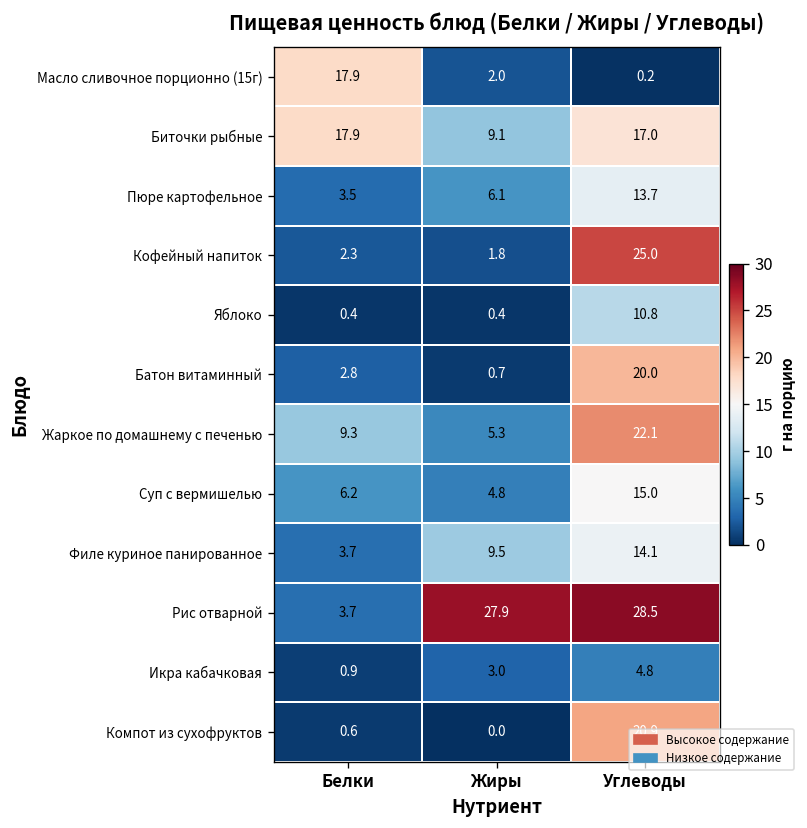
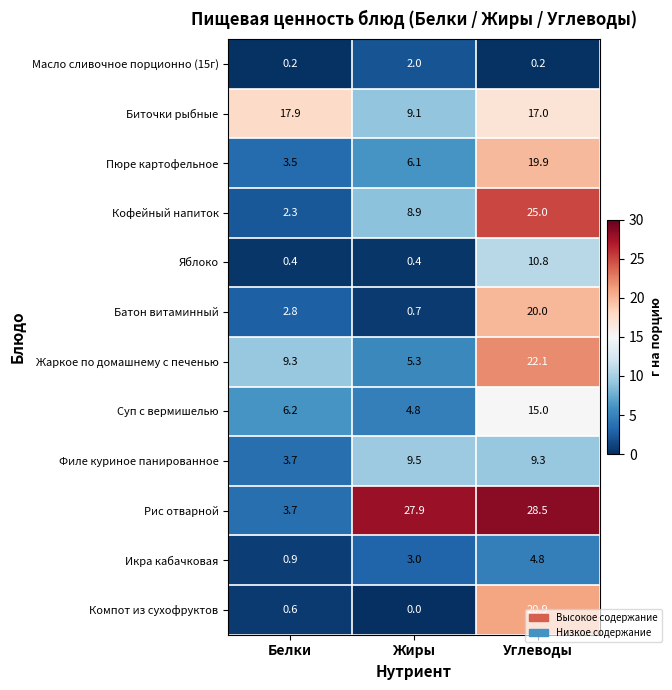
  {
    "Масло сливочное порционно (15г)": {
-     "Белки": 17.9,
+     "Белки": 0.2,
      "Жиры": 2.0,
      "Углеводы": 0.2
    },
    "Биточки рыбные": {
      "Белки": 17.9,
      "Жиры": 9.1,
      "Углеводы": 17.0
    },
    "Пюре картофельное": {
      "Белки": 3.5,
      "Жиры": 6.1,
-     "Углеводы": 13.7
+     "Углеводы": 19.9
    },
    "Кофейный напиток": {
      "Белки": 2.3,
-     "Жиры": 1.8,
+     "Жиры": 8.9,
      "Углеводы": 25.0
    },
    "Яблоко": {
      "Белки": 0.4,
      "Жиры": 0.4,
      "Углеводы": 10.8
    },
    "Батон витаминный": {
      "Белки": 2.8,
      "Жиры": 0.7,
      "Углеводы": 20.0
    },
    "Жаркое по домашнему с печенью": {
      "Белки": 9.3,
      "Жиры": 5.3,
      "Углеводы": 22.1
    },
    "Суп с вермишелью": {
      "Белки": 6.2,
      "Жиры": 4.8,
      "Углеводы": 15.0
    },
    "Филе куриное панированное": {
      "Белки": 3.7,
      "Жиры": 9.5,
-     "Углеводы": 14.1
+     "Углеводы": 9.3
    },
    "Рис отварной": {
      "Белки": 3.7,
      "Жиры": 27.9,
      "Углеводы": 28.5
    },
    "Икра кабачковая": {
      "Белки": 0.9,
      "Жиры": 3.0,
      "Углеводы": 4.8
    },
    "Компот из сухофруктов": {
      "Белки": 0.6,
      "Жиры": 0.0
    }
  }
